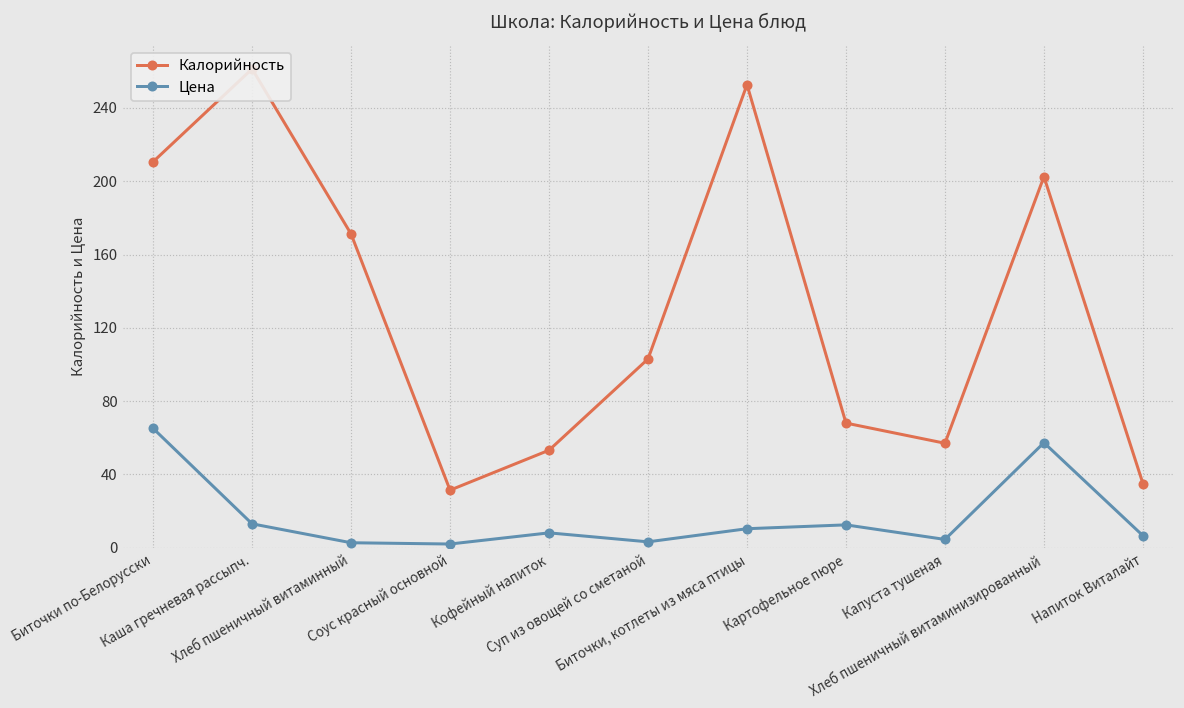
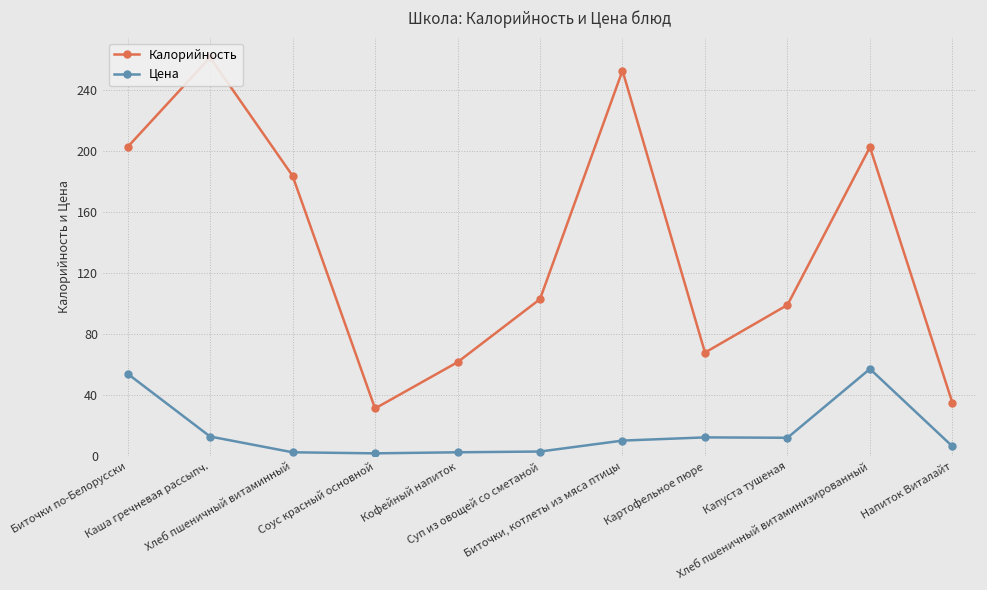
  {
    "Калорийность": {
-     "Биточки по-Белорусски": 211,
-     "Хлеб пшеничный витаминный": 171,
+     "Биточки по-Белорусски": 203,
+     "Хлеб пшеничный витаминный": 184,
      "Соус красный основной": 31,
-     "Кофейный напиток": 53,
+     "Кофейный напиток": 62,
      "Суп из овощей со сметаной": 103,
      "Биточки, котлеты из мяса птицы": 253,
      "Картофельное пюре": 68,
-     "Капуста тушеная": 57,
+     "Капуста тушеная": 99,
      "Хлеб пшеничный витаминизированный": 203,
      "Напиток Виталайт": 35
    },
    "Цена": {
-     "Биточки по-Белорусски": 65,
+     "Биточки по-Белорусски": 54,
      "Каша гречневая рассыпч.": 13,
      "Хлеб пшеничный витаминный": 3,
      "Соус красный основной": 2,
-     "Кофейный напиток": 8,
+     "Кофейный напиток": 3,
      "Суп из овощей со сметаной": 3,
      "Биточки, котлеты из мяса птицы": 10,
      "Картофельное пюре": 12,
-     "Капуста тушеная": 5,
+     "Капуста тушеная": 12,
      "Хлеб пшеничный витаминизированный": 57,
      "Напиток Виталайт": 7
    }
  }
